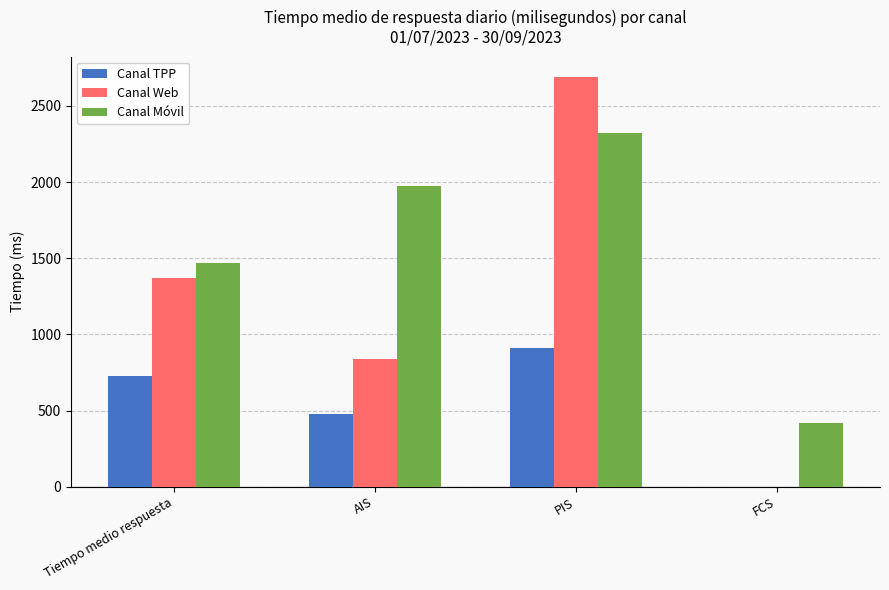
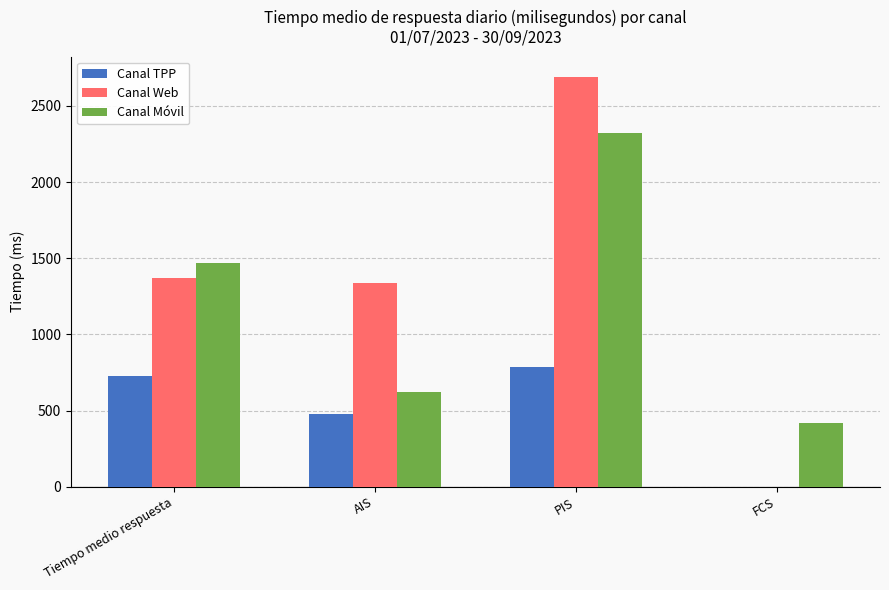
  {
    "Canal TPP": {
      "Tiempo medio respuesta": 730,
      "AIS": 480,
-     "PIS": 910,
+     "PIS": 790,
      "FCS": 0
    },
    "Canal Web": {
      "Tiempo medio respuesta": 1370,
-     "AIS": 840,
+     "AIS": 1340,
      "PIS": 2690,
      "FCS": 0
    },
    "Canal Móvil": {
      "Tiempo medio respuesta": 1470,
-     "AIS": 1970,
+     "AIS": 620,
      "PIS": 2320,
      "FCS": 420
    }
  }
